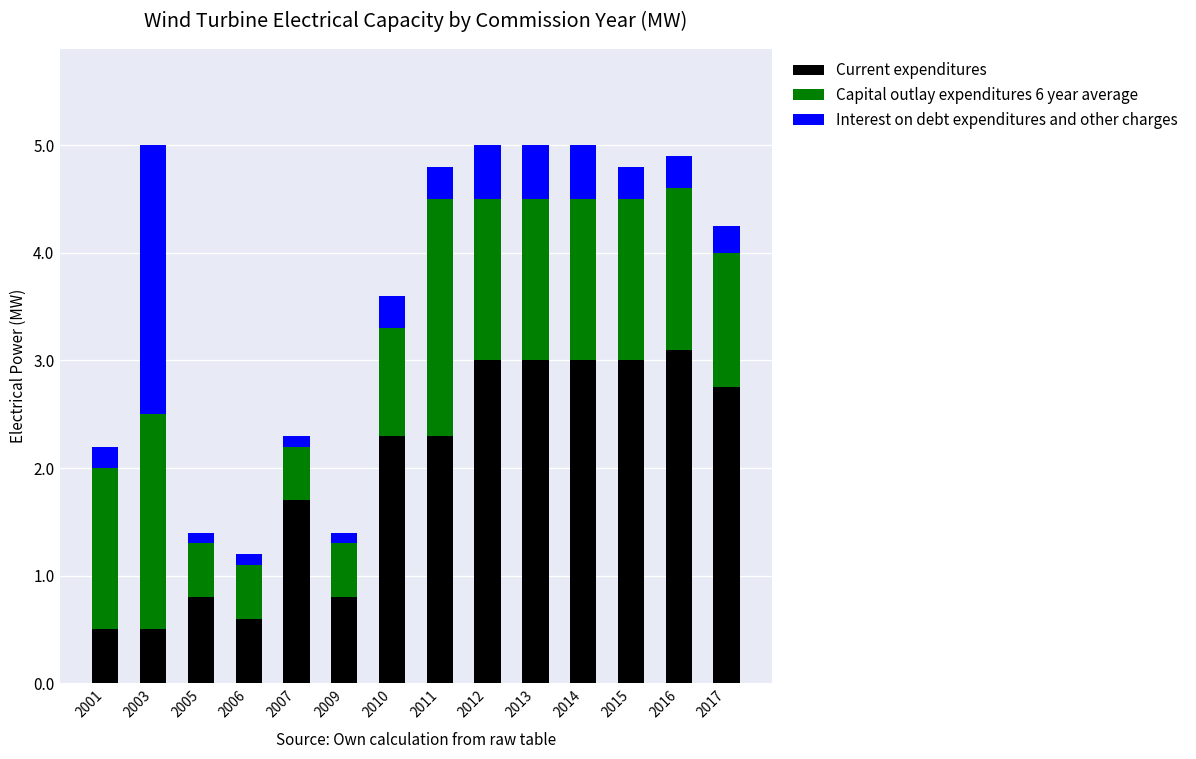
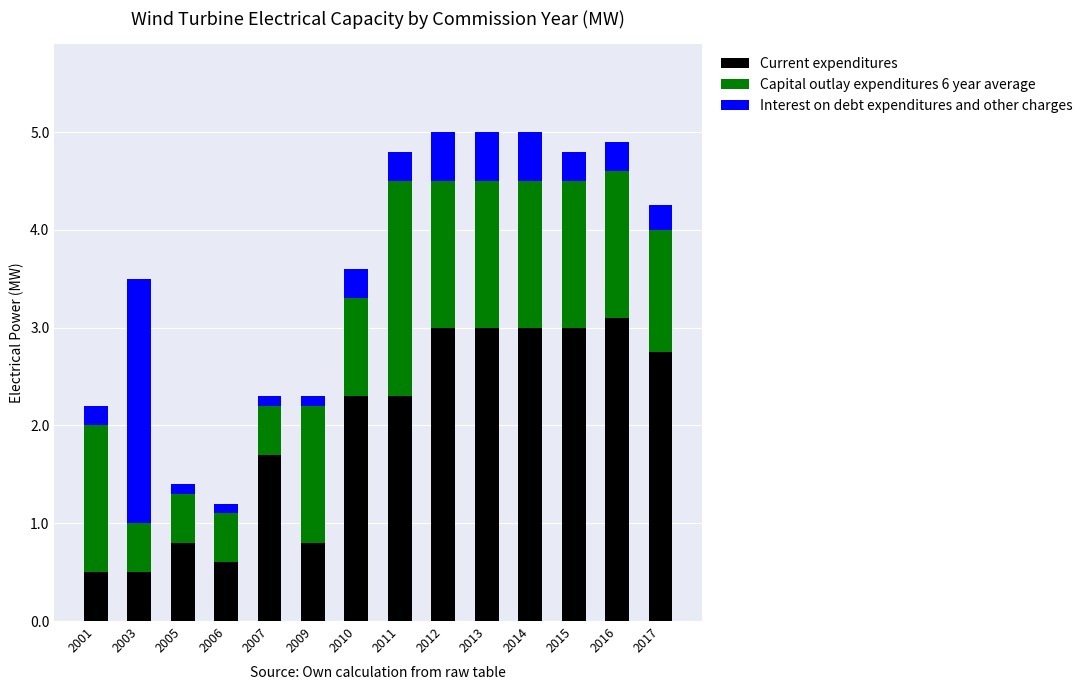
  {
    "Current expenditures": {
      "2001": 0.5,
      "2003": 0.5,
      "2005": 0.8,
      "2006": 0.6,
      "2007": 1.7,
      "2009": 0.8,
      "2010": 2.3,
      "2011": 2.3,
      "2012": 3.0,
      "2013": 3.0,
      "2014": 3.0,
      "2015": 3.0,
      "2016": 3.1,
      "2017": 2.8
    },
    "Capital outlay expenditures 6 year average": {
      "2001": 1.5,
-     "2003": 2.0,
+     "2003": 0.5,
      "2005": 0.5,
      "2006": 0.5,
      "2007": 0.5,
-     "2009": 0.5,
+     "2009": 1.4,
      "2010": 1.0,
      "2011": 2.2,
      "2012": 1.5,
      "2013": 1.5,
      "2014": 1.5,
      "2015": 1.5,
      "2016": 1.5,
      "2017": 1.3
    },
    "Interest on debt expenditures and other charges": {
      "2001": 0.2,
      "2003": 2.5,
      "2005": 0.1,
      "2006": 0.1,
      "2007": 0.1,
      "2009": 0.1,
      "2010": 0.3,
      "2011": 0.3,
      "2012": 0.5,
      "2013": 0.5,
      "2014": 0.5,
      "2015": 0.3,
      "2016": 0.3,
      "2017": 0.3
    }
  }
